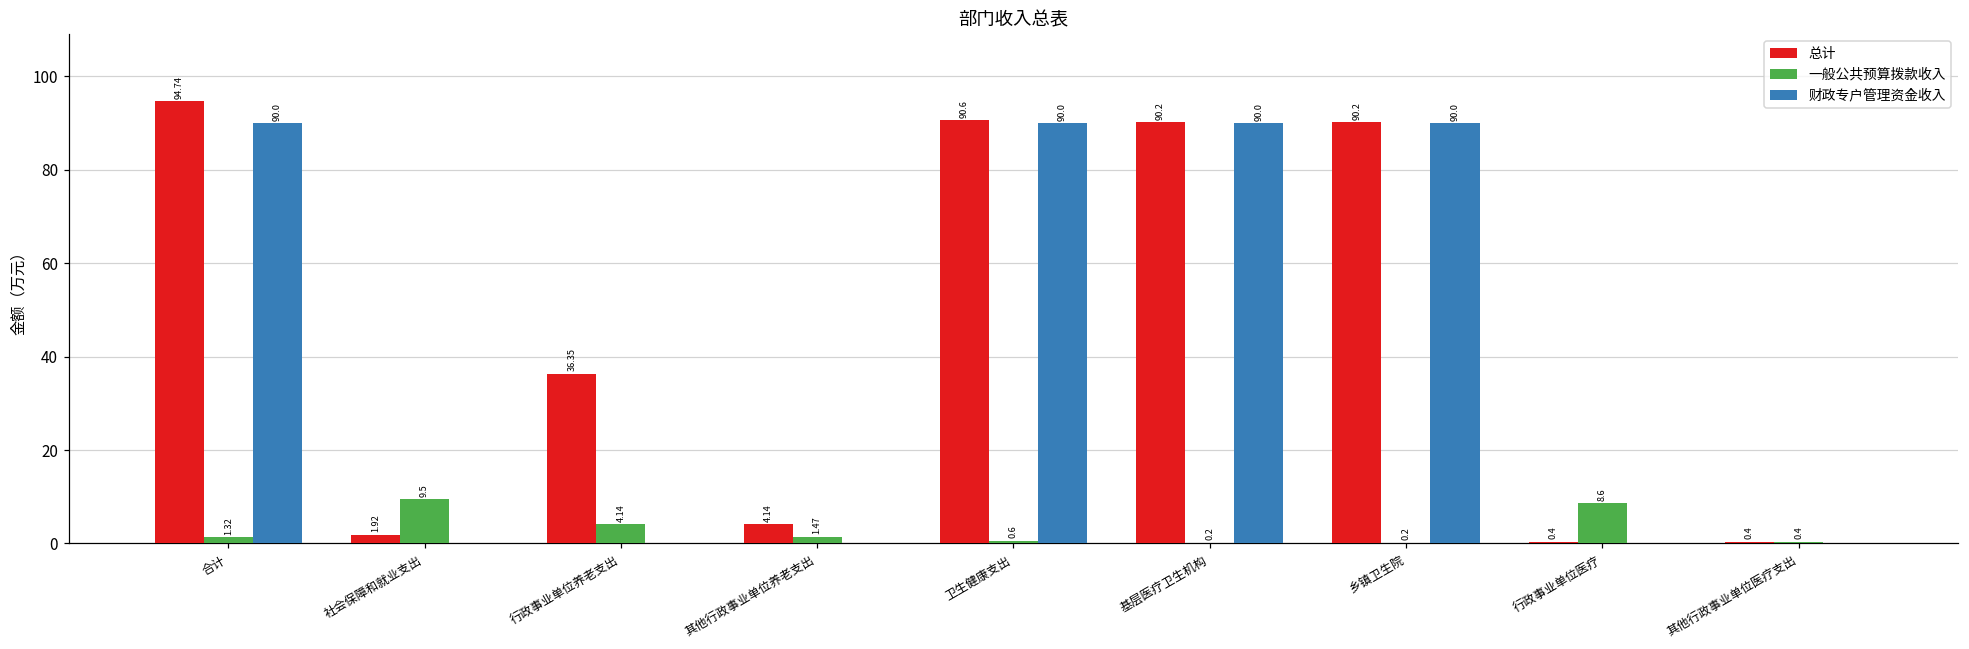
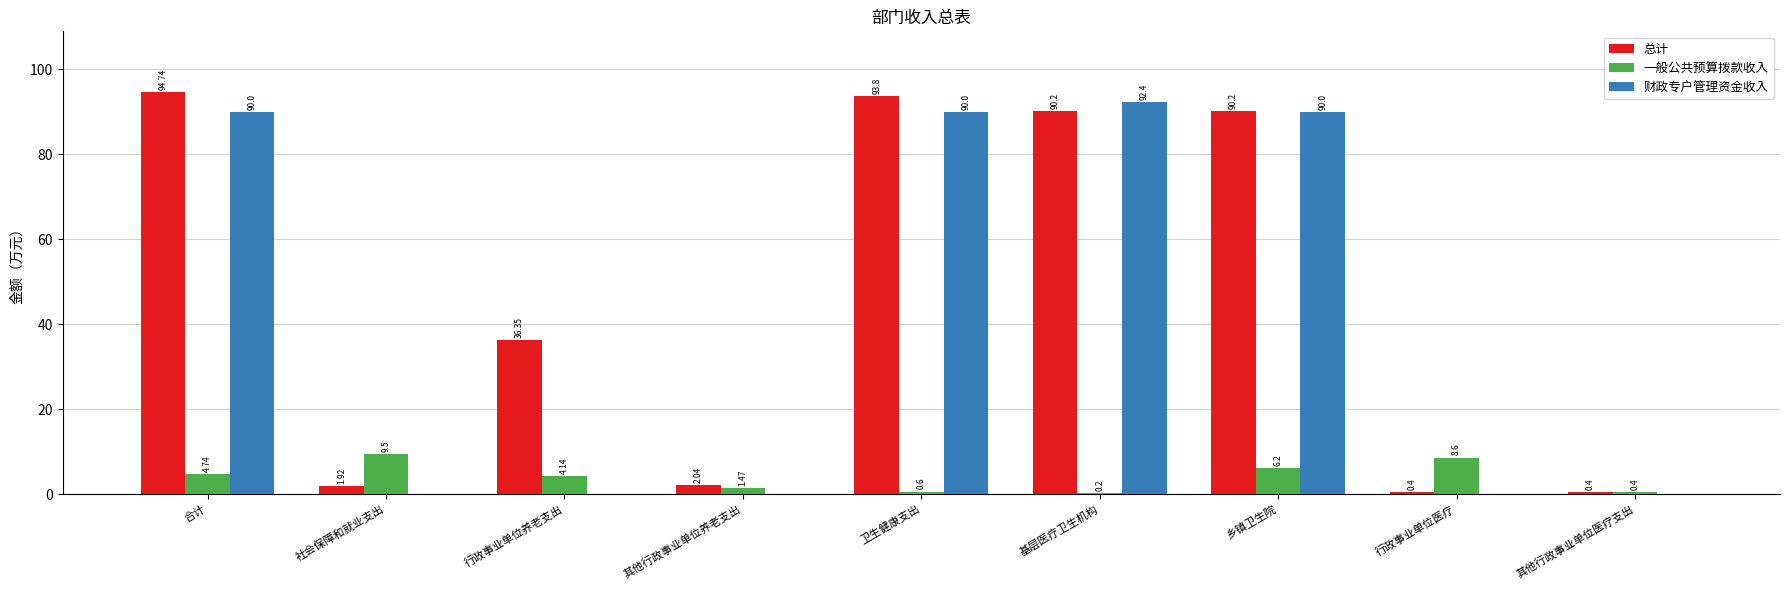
  {
    "总计": {
      "合计": 94.74,
      "社会保障和就业支出": 1.92,
      "行政事业单位养老支出": 36.35,
-     "其他行政事业单位养老支出": 4.14,
-     "卫生健康支出": 90.6,
+     "其他行政事业单位养老支出": 2.04,
+     "卫生健康支出": 93.8,
      "基层医疗卫生机构": 90.2,
      "乡镇卫生院": 90.2,
      "行政事业单位医疗": 0.4,
      "其他行政事业单位医疗支出": 0.4
    },
    "一般公共预算拨款收入": {
-     "合计": 1.32,
+     "合计": 4.74,
      "社会保障和就业支出": 9.5,
      "行政事业单位养老支出": 4.14,
      "其他行政事业单位养老支出": 1.47,
      "卫生健康支出": 0.6,
      "基层医疗卫生机构": 0.2,
-     "乡镇卫生院": 0.2,
+     "乡镇卫生院": 6.2,
      "行政事业单位医疗": 8.6,
      "其他行政事业单位医疗支出": 0.4
    },
    "财政专户管理资金收入": {
      "合计": 90.0,
      "卫生健康支出": 90.0,
-     "基层医疗卫生机构": 90.0,
+     "基层医疗卫生机构": 92.4,
      "乡镇卫生院": 90.0
    }
  }
